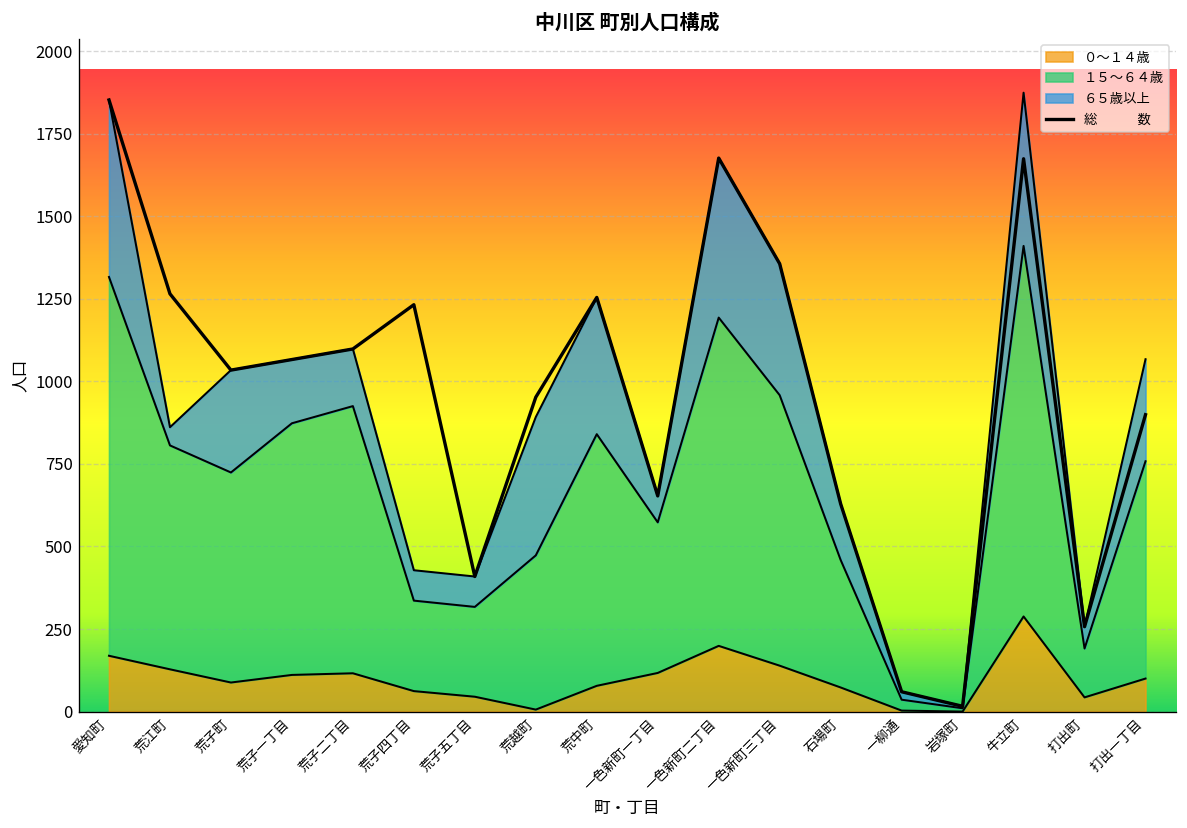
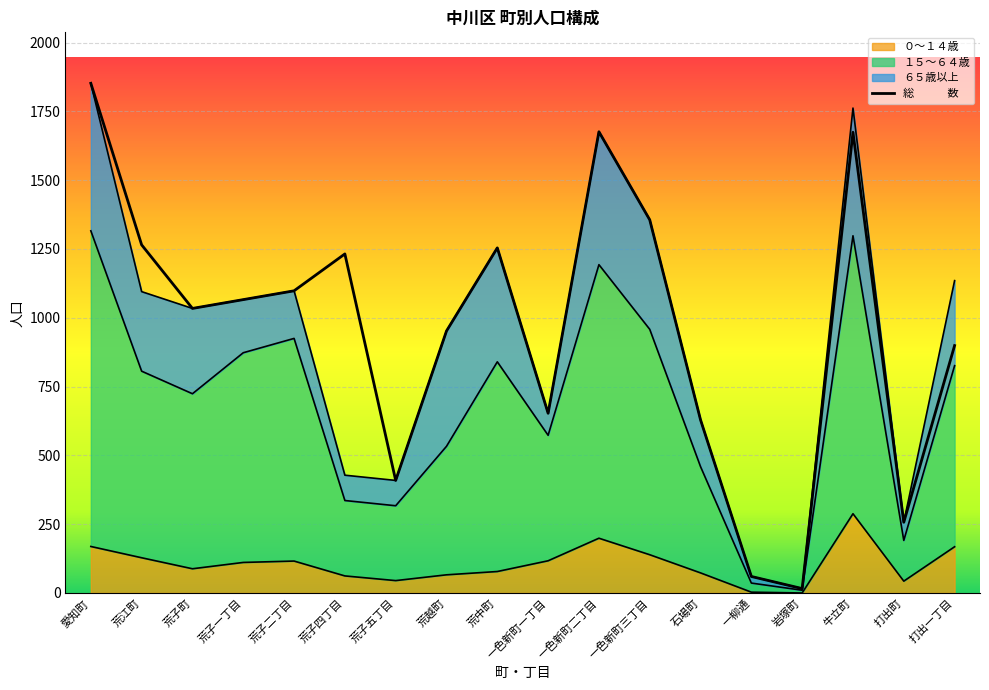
  {
    "０～１４歳": {
      "愛知町": 170,
      "荒江町": 130,
      "荒子町": 90,
      "荒子一丁目": 110,
      "荒子二丁目": 120,
      "荒子四丁目": 60,
      "荒子五丁目": 50,
-     "荒越町": 10,
+     "荒越町": 70,
      "荒中町": 80,
      "一色新町一丁目": 120,
      "一色新町二丁目": 200,
      "一色新町三丁目": 140,
      "石場町": 70,
      "一柳通": 0,
      "岩塚町": 0,
      "牛立町": 290,
      "打出町": 40,
-     "打出一丁目": 100
+     "打出一丁目": 170
    },
    "１５～６４歳": {
      "愛知町": 1150,
      "荒江町": 680,
      "荒子町": 640,
      "荒子一丁目": 760,
      "荒子二丁目": 810,
      "荒子四丁目": 270,
      "荒子五丁目": 270,
      "荒越町": 470,
      "荒中町": 760,
      "一色新町一丁目": 460,
      "一色新町二丁目": 990,
      "一色新町三丁目": 820,
      "石場町": 390,
      "一柳通": 30,
-     "牛立町": 1120,
+     "牛立町": 1010,
      "打出町": 150,
      "打出一丁目": 660
    },
    "６５歳以上": {
-     "荒江町": 60,
+     "荒江町": 290,
      "荒子四丁目": 90,
      "牛立町": 460,
      "打出一丁目": 310
    },
    "総 数": {
      "荒江町": 1270,
      "荒子四丁目": 1230,
      "牛立町": 1670,
      "打出一丁目": 900
    }
  }
